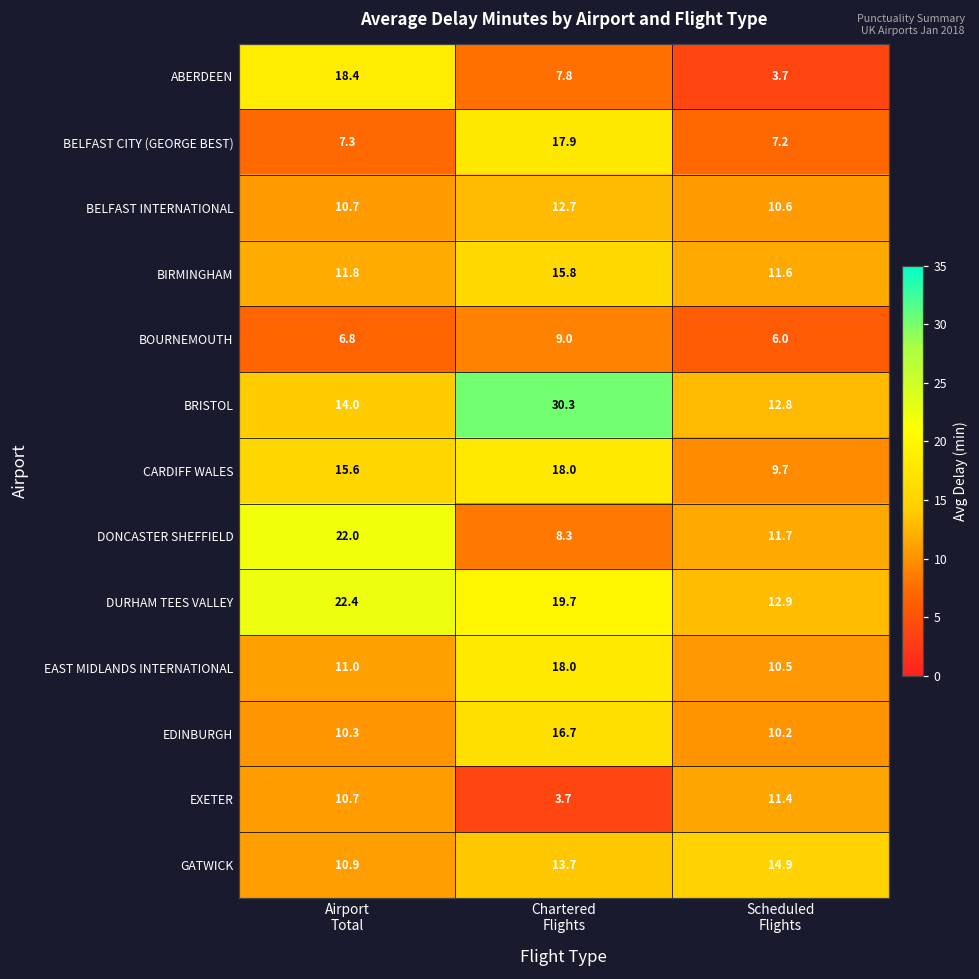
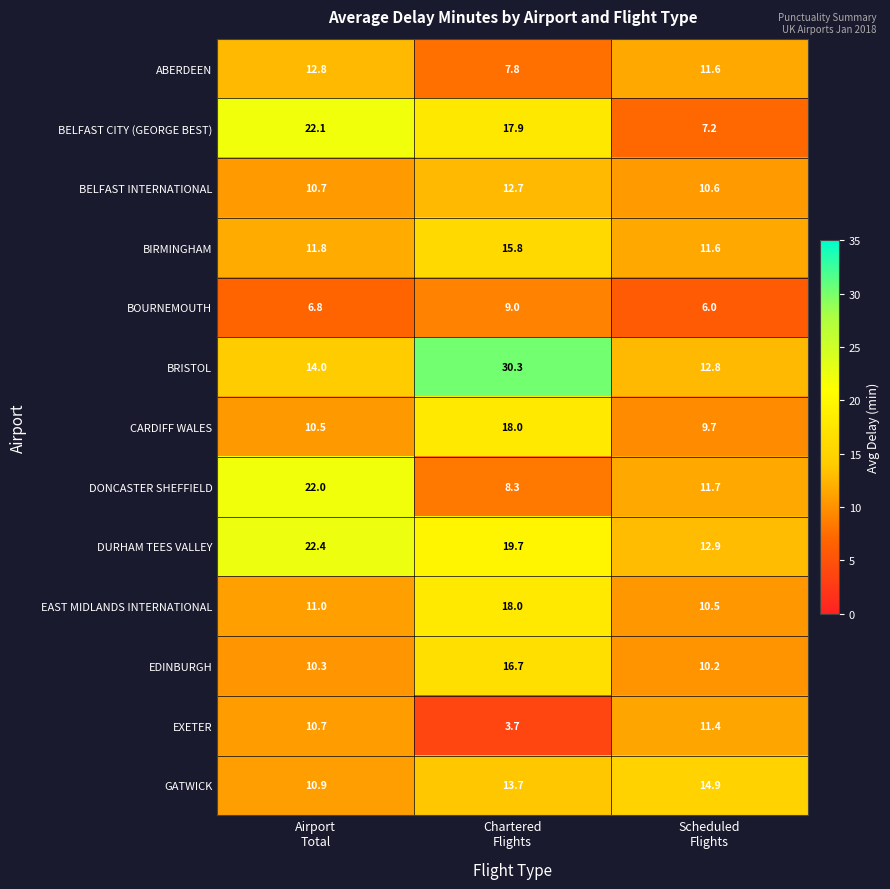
  {
    "ABERDEEN": {
-     "Airport Total": 18.4,
+     "Airport Total": 12.8,
      "Chartered Flights": 7.8,
-     "Scheduled Flights": 3.7
+     "Scheduled Flights": 11.6
    },
    "BELFAST CITY (GEORGE BEST)": {
-     "Airport Total": 7.3,
+     "Airport Total": 22.1,
      "Chartered Flights": 17.9,
      "Scheduled Flights": 7.2
    },
    "BELFAST INTERNATIONAL": {
      "Airport Total": 10.7,
      "Chartered Flights": 12.7,
      "Scheduled Flights": 10.6
    },
    "BIRMINGHAM": {
      "Airport Total": 11.8,
      "Chartered Flights": 15.8,
      "Scheduled Flights": 11.6
    },
    "BOURNEMOUTH": {
      "Airport Total": 6.8,
      "Chartered Flights": 9.0,
      "Scheduled Flights": 6.0
    },
    "BRISTOL": {
      "Airport Total": 14.0,
      "Chartered Flights": 30.3,
      "Scheduled Flights": 12.8
    },
    "CARDIFF WALES": {
-     "Airport Total": 15.6,
+     "Airport Total": 10.5,
      "Chartered Flights": 18.0,
      "Scheduled Flights": 9.7
    },
    "DONCASTER SHEFFIELD": {
      "Airport Total": 22.0,
      "Chartered Flights": 8.3,
      "Scheduled Flights": 11.7
    },
    "DURHAM TEES VALLEY": {
      "Airport Total": 22.4,
      "Chartered Flights": 19.7,
      "Scheduled Flights": 12.9
    },
    "EAST MIDLANDS INTERNATIONAL": {
      "Airport Total": 11.0,
      "Chartered Flights": 18.0,
      "Scheduled Flights": 10.5
    },
    "EDINBURGH": {
      "Airport Total": 10.3,
      "Chartered Flights": 16.7,
      "Scheduled Flights": 10.2
    },
    "EXETER": {
      "Airport Total": 10.7,
      "Chartered Flights": 3.7,
      "Scheduled Flights": 11.4
    },
    "GATWICK": {
      "Airport Total": 10.9,
      "Chartered Flights": 13.7,
      "Scheduled Flights": 14.9
    }
  }
